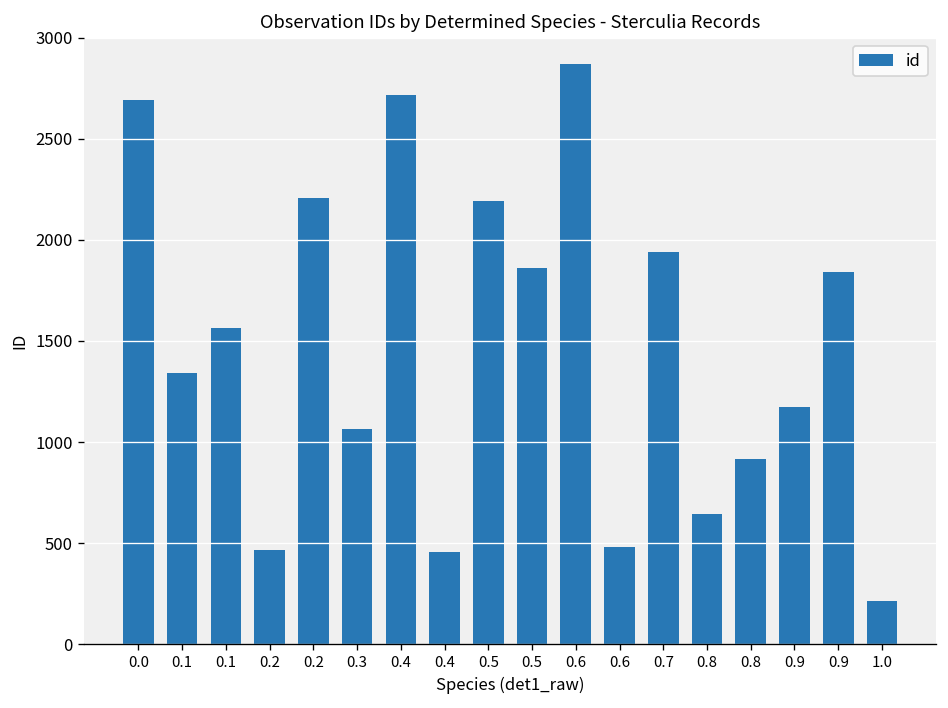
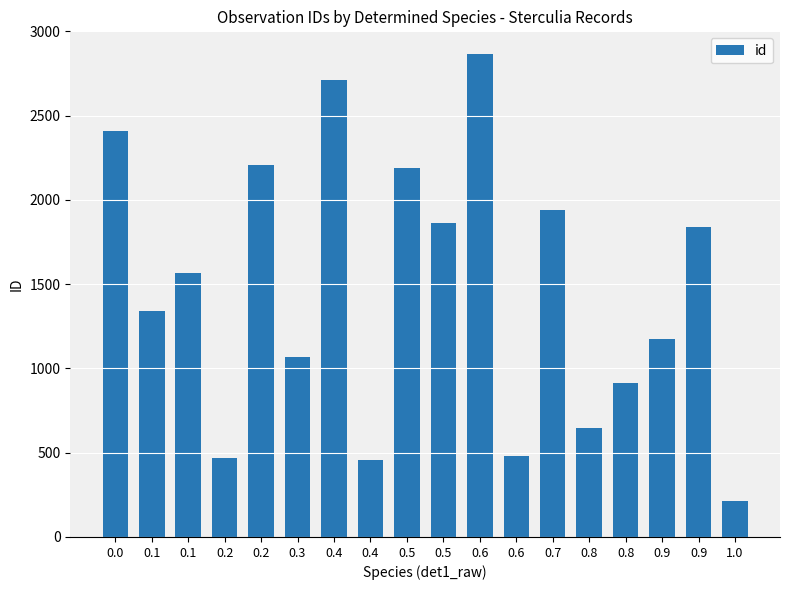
  {
-   "0.0": 2690,
+   "0.0": 2410,
    "0.3": 1070,
    "0.7": 1940,
    "1.0": 210
  }
